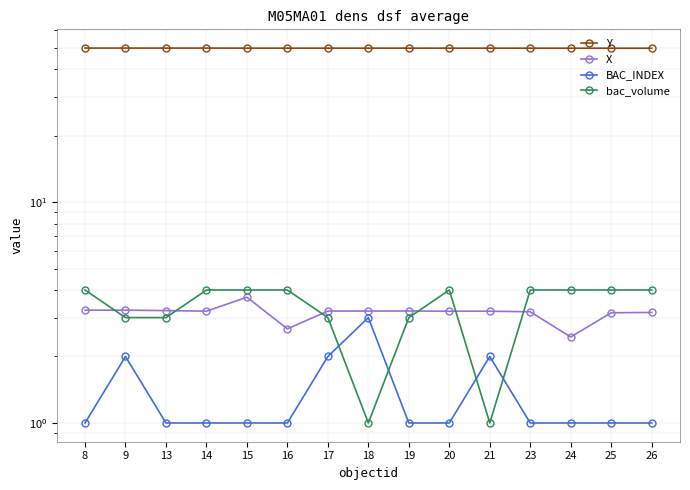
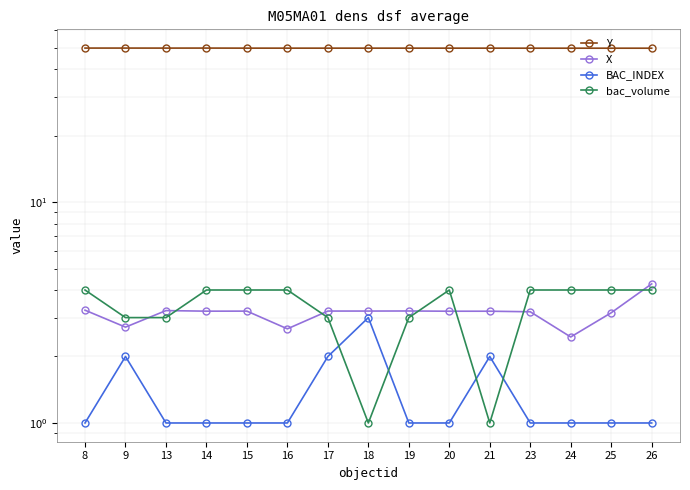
  {
    "Y": {
      "8": 50,
      "9": 50,
      "13": 50,
      "14": 50,
      "15": 50,
      "16": 50,
      "17": 50,
      "18": 50,
      "19": 50,
      "20": 50,
      "21": 50,
      "23": 50,
      "24": 50,
      "25": 50,
      "26": 50
    },
    "X": {
      "8": 3.2,
-     "9": 3.2,
+     "9": 2.7,
      "13": 3.2,
      "14": 3.2,
-     "15": 3.7,
+     "15": 3.2,
      "16": 2.7,
      "17": 3.2,
      "18": 3.2,
      "19": 3.2,
      "20": 3.2,
      "21": 3.2,
      "23": 3.2,
      "24": 2.5,
      "25": 3.2,
-     "26": 3.2
+     "26": 4.3
    },
    "BAC_INDEX": {
      "8": 1.0,
      "9": 2.0,
      "13": 1.0,
      "14": 1.0,
      "15": 1.0,
      "16": 1.0,
      "17": 2.0,
      "18": 3.0,
      "19": 1.0,
      "20": 1.0,
      "21": 2.0,
      "23": 1.0,
      "24": 1.0,
      "25": 1.0,
      "26": 1.0
    },
    "bac_volume": {
      "8": 4.0,
      "9": 3.0,
      "13": 3.0,
      "14": 4.0,
      "15": 4.0,
      "16": 4.0,
      "17": 3.0,
      "18": 1.0,
      "19": 3.0,
      "20": 4.0,
      "21": 1.0,
      "23": 4.0,
      "24": 4.0,
      "25": 4.0,
      "26": 4.0
    }
  }
